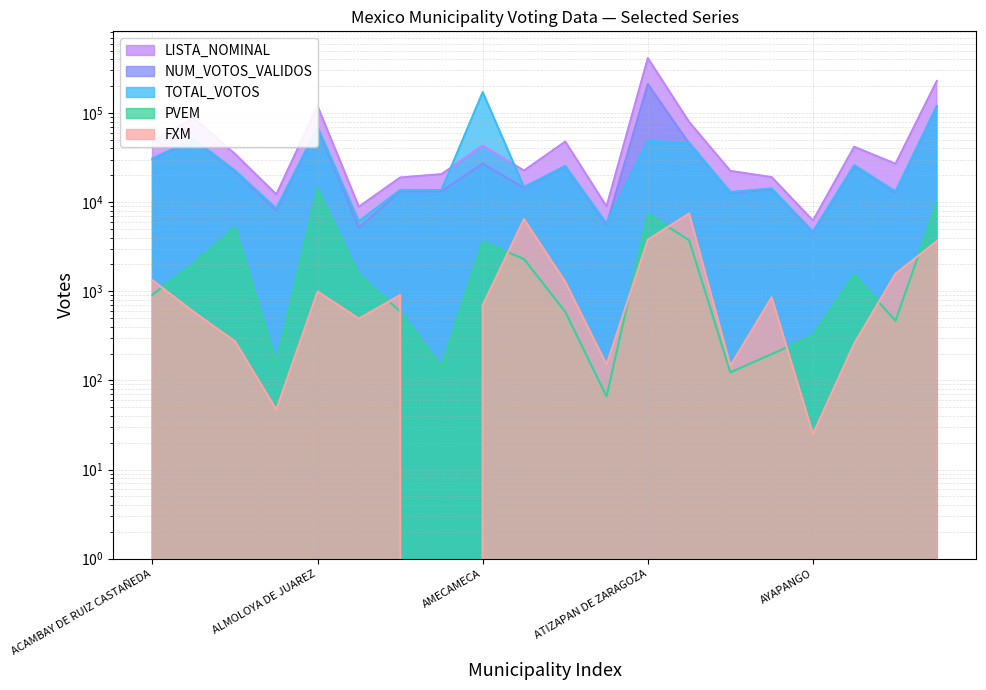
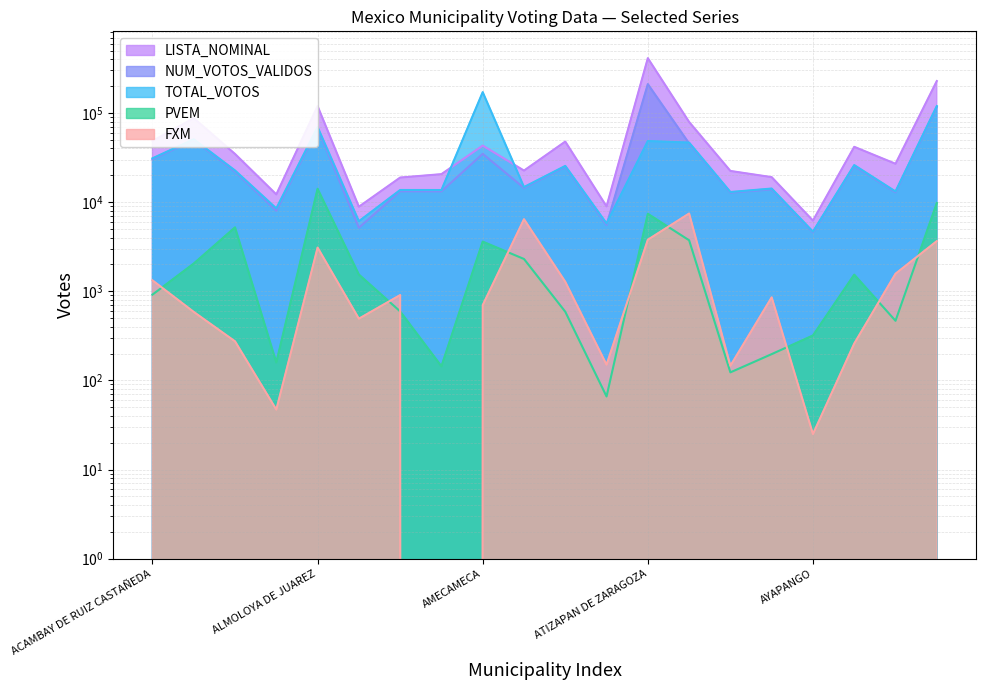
  {
    "LISTA_NOMINAL": {
      "AMECAMECA": 40000,
      "ATIZAPAN DE ZARAGOZA": 400000,
      "AYAPANGO": 6000
    },
    "NUM_VOTOS_VALIDOS": {
-     "AMECAMECA": 27000,
+     "AMECAMECA": 35000,
      "ATIZAPAN DE ZARAGOZA": 210000
    },
    "TOTAL_VOTOS": {
      "AMECAMECA": 170000,
      "ATIZAPAN DE ZARAGOZA": 50000
    },
    "PVEM": {
      "ACAMBAY DE RUIZ CASTAÑEDA": 900,
      "ALMOLOYA DE JUAREZ": 14000,
      "AMECAMECA": 3600,
      "ATIZAPAN DE ZARAGOZA": 7000,
      "AYAPANGO": 320
    },
    "FXM": {
      "ACAMBAY DE RUIZ CASTAÑEDA": 1300,
-     "ALMOLOYA DE JUAREZ": 1000,
+     "ALMOLOYA DE JUAREZ": 3100,
      "AMECAMECA": 700,
      "ATIZAPAN DE ZARAGOZA": 3800,
      "AYAPANGO": 25
    }
  }
